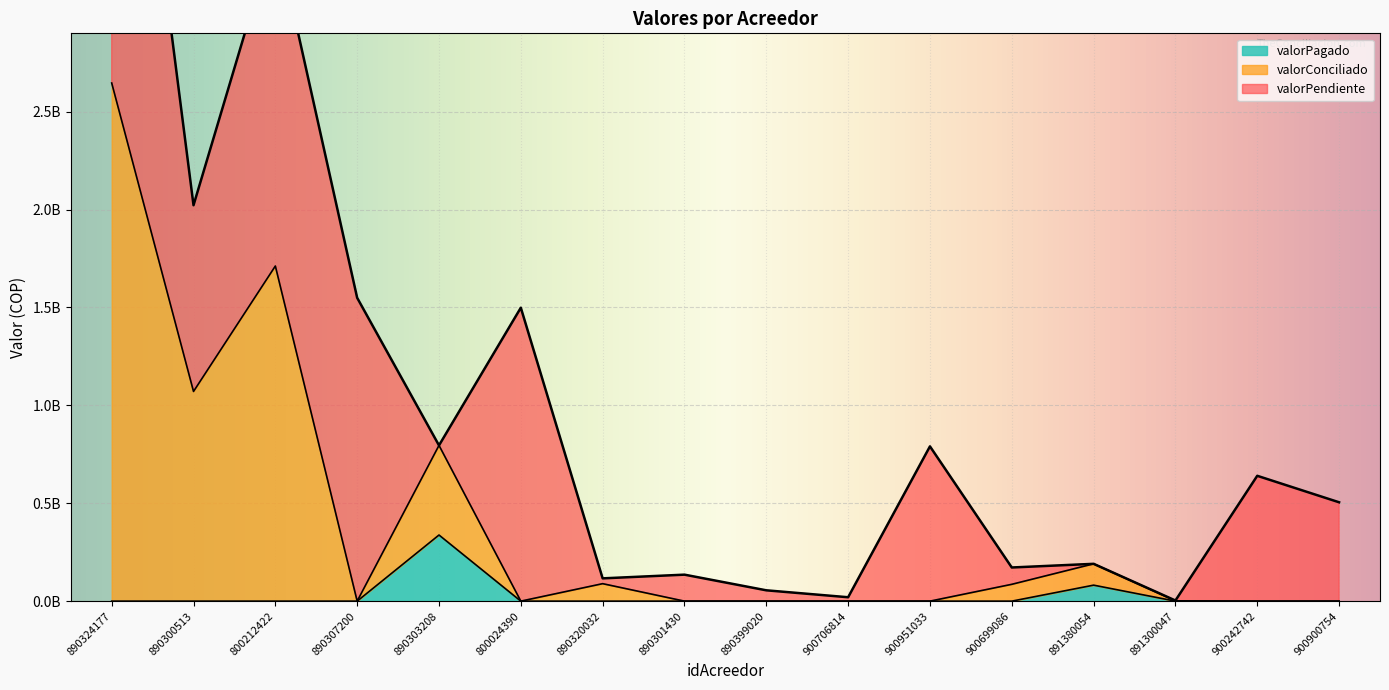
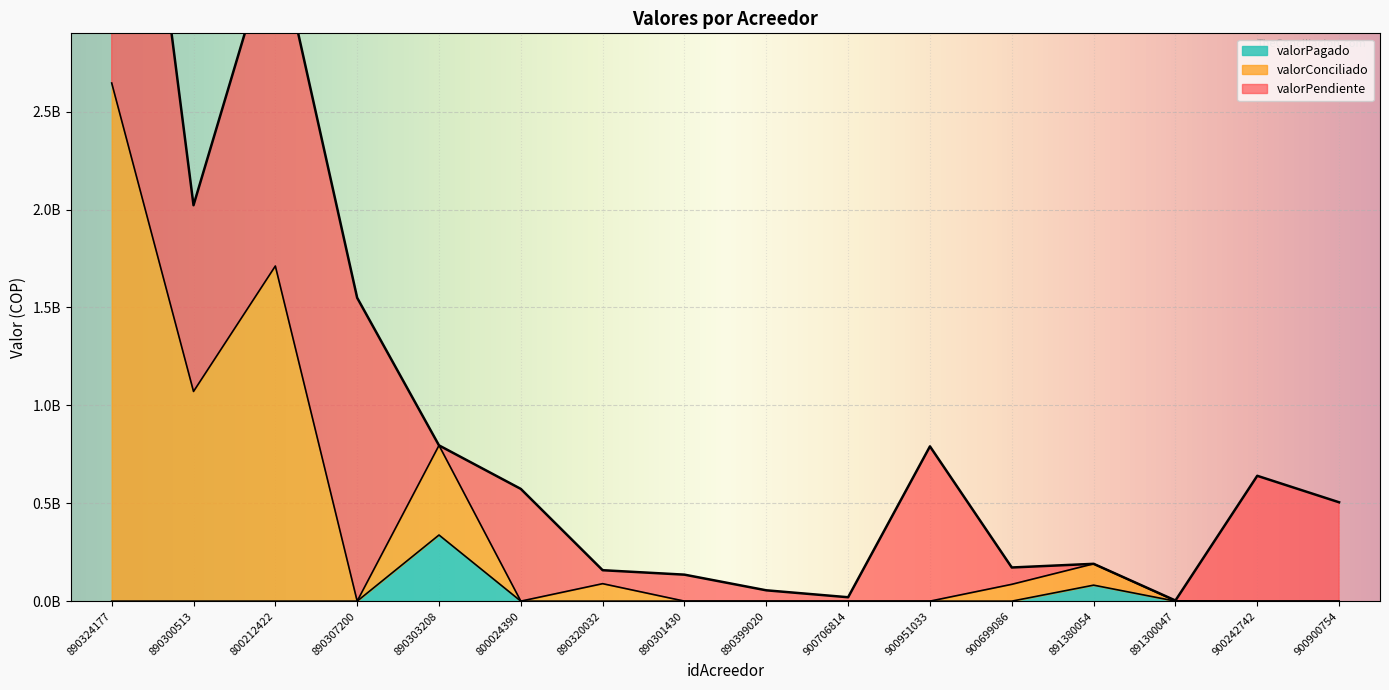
  {
    "valorPagado": {
      "890324177": 0,
      "890300513": 0,
      "800212422": 0,
      "890303208": 340000000,
      "890320032": 0,
      "900699086": 0,
      "891380054": 80000000
    },
    "valorConciliado": {
      "890324177": 2650000000,
      "890300513": 1070000000,
      "800212422": 1710000000,
      "890320032": 90000000,
      "900699086": 90000000
    },
    "valorPendiente": {
      "890300513": 950000000,
      "890307200": 1550000000,
-     "800024390": 1500000000,
-     "890320032": 30000000,
+     "800024390": 570000000,
+     "890320032": 70000000,
      "890301430": 140000000,
      "890399020": 60000000,
      "900706814": 20000000,
      "900951033": 790000000,
      "900699086": 90000000,
      "900242742": 640000000,
      "900900754": 500000000
    }
  }
